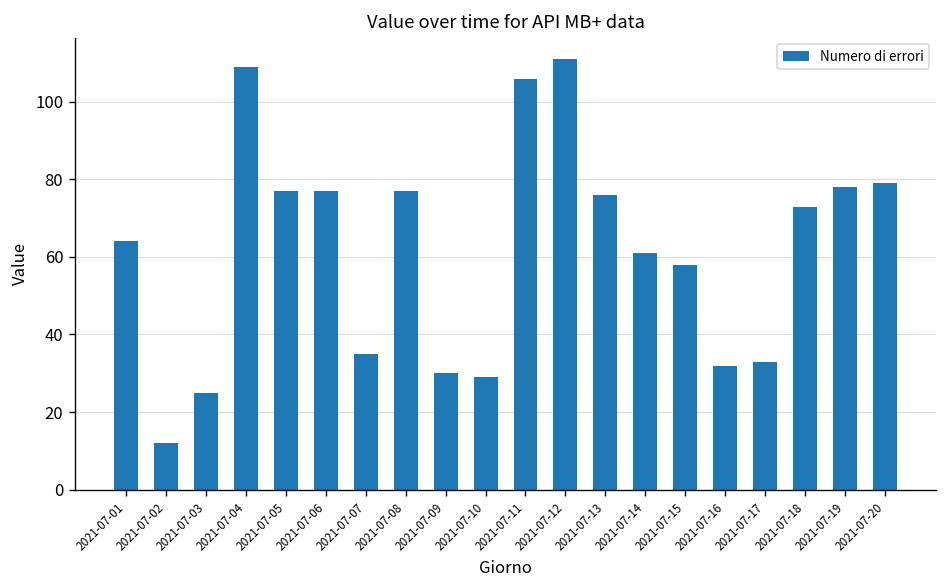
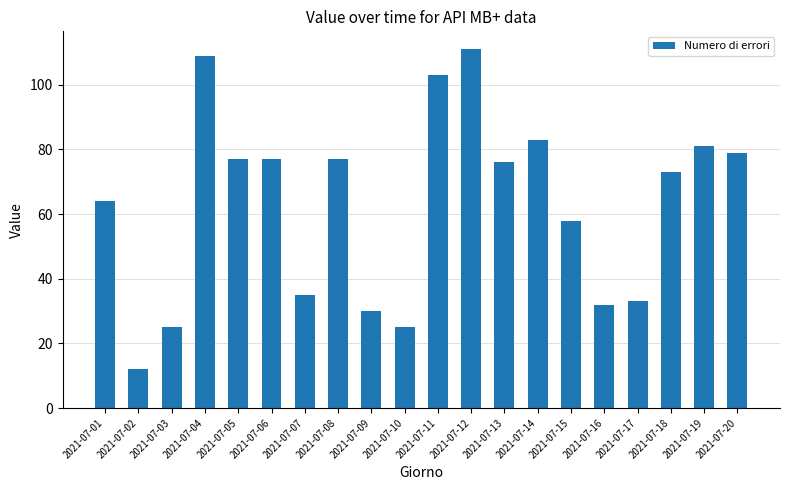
  {
    "2021-07-01": 64,
    "2021-07-02": 12,
    "2021-07-03": 25,
    "2021-07-04": 109,
    "2021-07-05": 77,
    "2021-07-06": 77,
    "2021-07-07": 35,
    "2021-07-08": 77,
    "2021-07-09": 30,
-   "2021-07-10": 29,
-   "2021-07-11": 106,
+   "2021-07-10": 25,
+   "2021-07-11": 103,
    "2021-07-12": 111,
    "2021-07-13": 76,
-   "2021-07-14": 61,
+   "2021-07-14": 83,
    "2021-07-15": 58,
    "2021-07-16": 32,
    "2021-07-17": 33,
    "2021-07-18": 73,
-   "2021-07-19": 78,
+   "2021-07-19": 81,
    "2021-07-20": 79
  }
